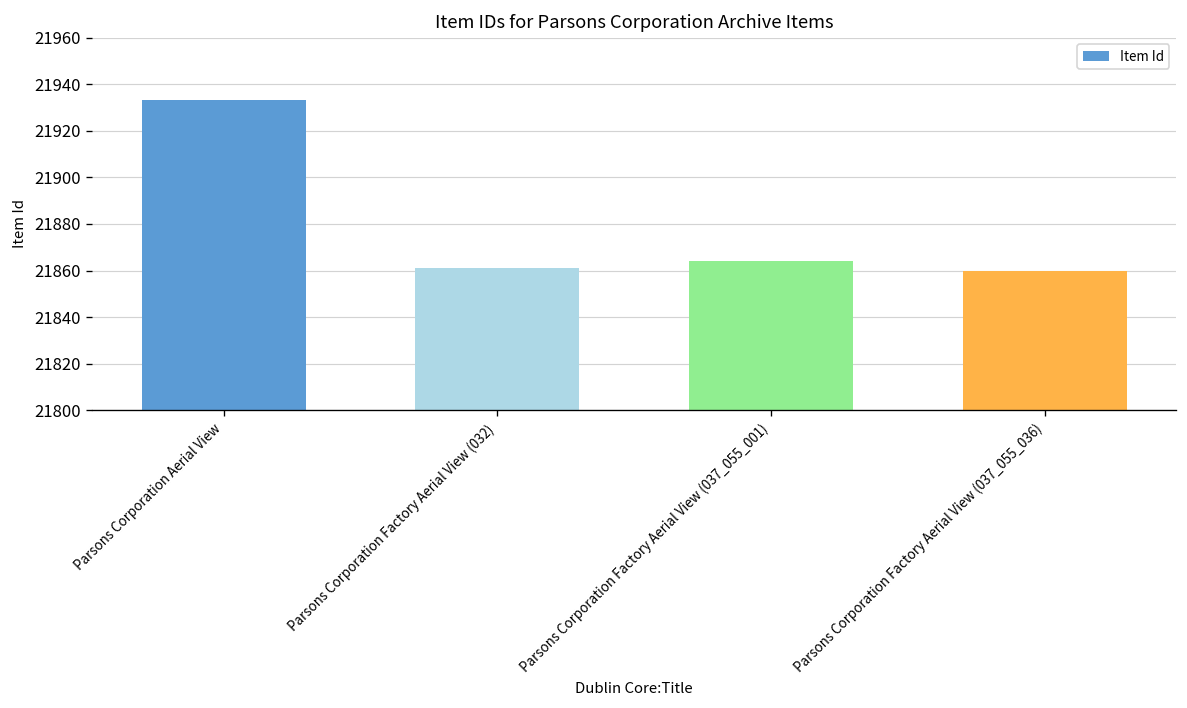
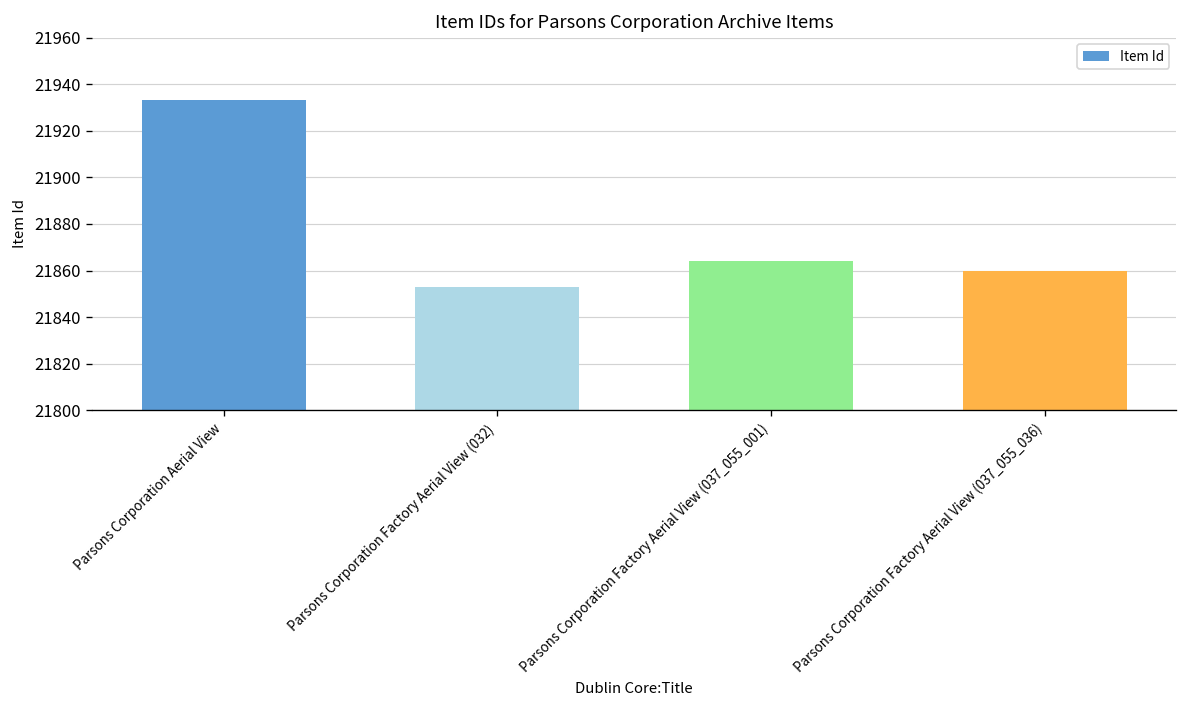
  {
    "Parsons Corporation Aerial View": 21933,
-   "Parsons Corporation Factory Aerial View (032)": 21861,
+   "Parsons Corporation Factory Aerial View (032)": 21853,
    "Parsons Corporation Factory Aerial View (037_055_001)": 21864,
    "Parsons Corporation Factory Aerial View (037_055_036)": 21860
  }
